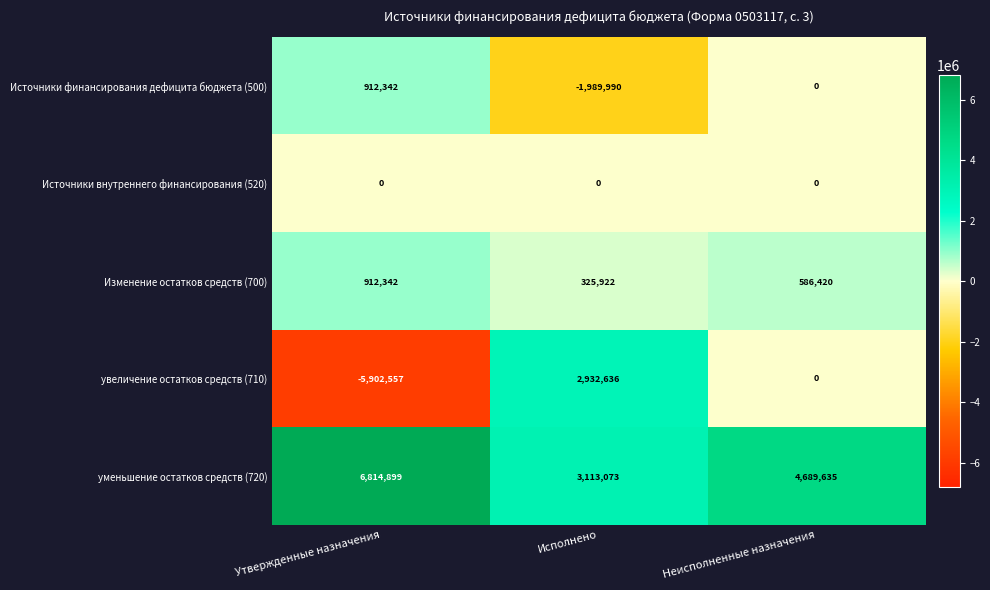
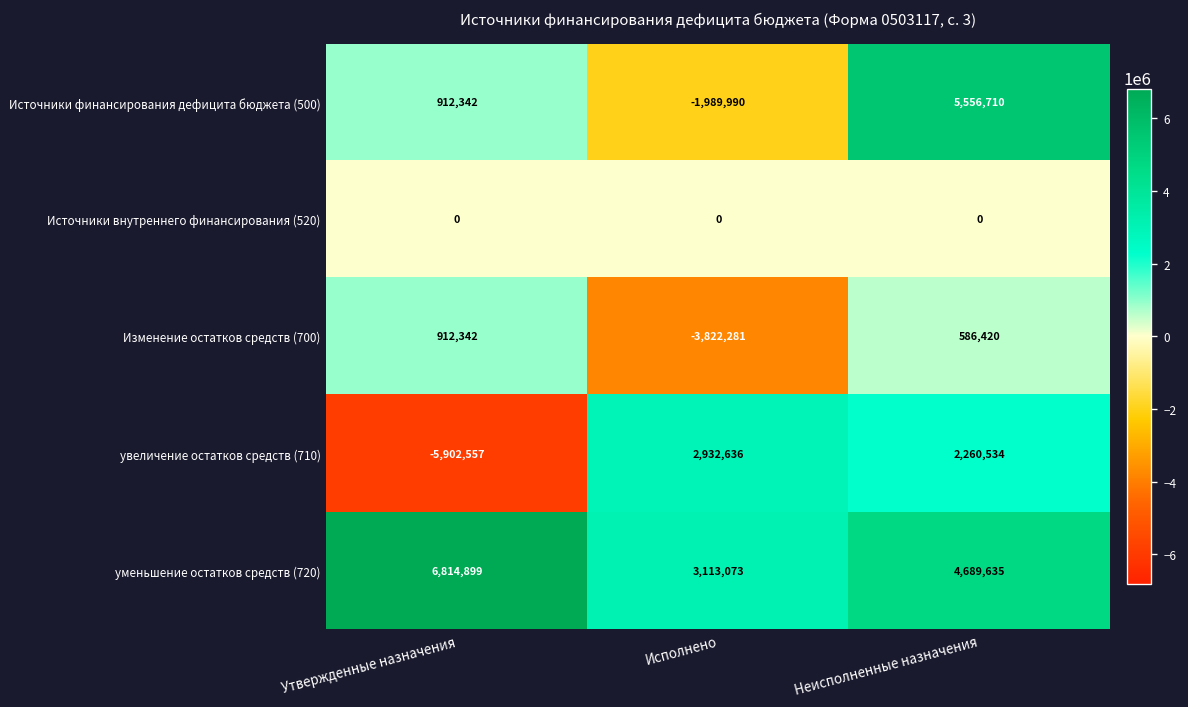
  {
    "Источники финансирования дефицита бюджета (500)": {
      "Утвержденные назначения": "912,342",
      "Исполнено": "-1,989,990",
-     "Неисполненные назначения": "0"
+     "Неисполненные назначения": "5,556,710"
    },
    "Источники внутреннего финансирования (520)": {
      "Утвержденные назначения": "0",
      "Исполнено": "0",
      "Неисполненные назначения": "0"
    },
    "Изменение остатков средств (700)": {
      "Утвержденные назначения": "912,342",
-     "Исполнено": "325,922",
+     "Исполнено": "-3,822,281",
      "Неисполненные назначения": "586,420"
    },
    "увеличение остатков средств (710)": {
      "Утвержденные назначения": "-5,902,557",
      "Исполнено": "2,932,636",
-     "Неисполненные назначения": "0"
+     "Неисполненные назначения": "2,260,534"
    },
    "уменьшение остатков средств (720)": {
      "Утвержденные назначения": "6,814,899",
      "Исполнено": "3,113,073",
      "Неисполненные назначения": "4,689,635"
    }
  }
